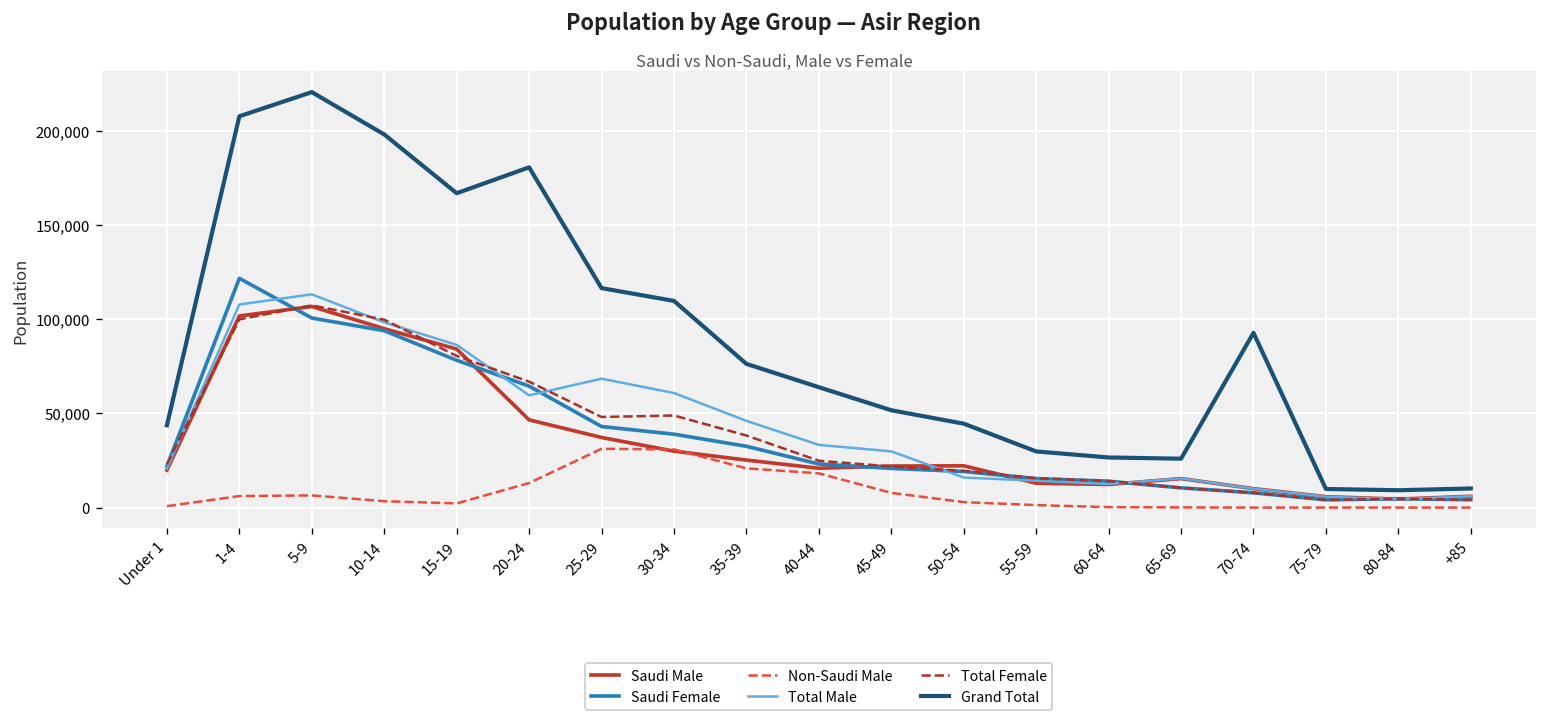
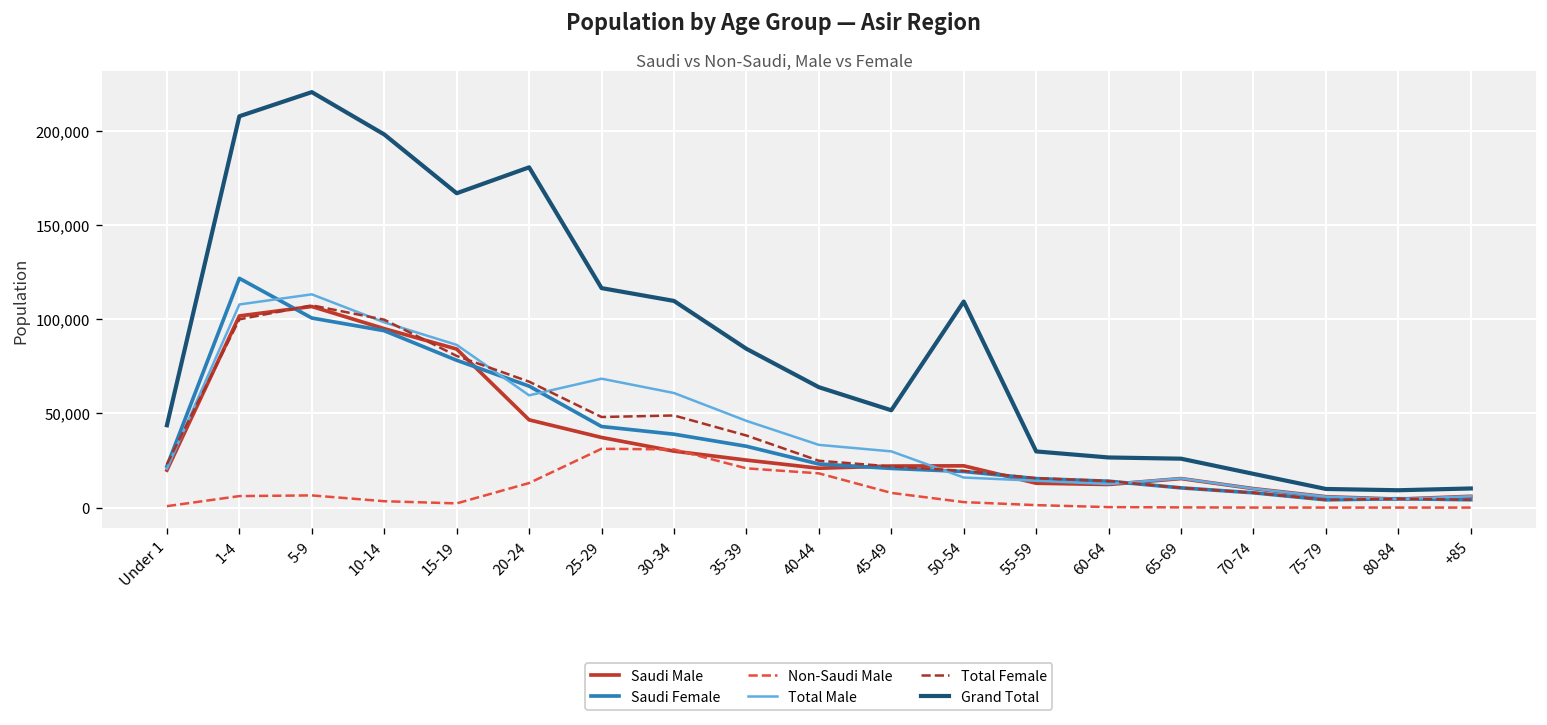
  {
    "Saudi Female": {
      "1-4": "122,000",
      "5-9": "101,000",
      "15-19": "78,000",
      "20-24": "64,000",
      "25-29": "43,000",
      "30-34": "39,000",
      "35-39": "33,000",
      "40-44": "23,000"
    },
    "Total Male": {
      "1-4": "108,000",
      "5-9": "113,000",
      "15-19": "86,000",
      "20-24": "60,000",
      "25-29": "68,000",
      "30-34": "61,000",
      "35-39": "46,000",
      "40-44": "33,000",
      "45-49": "30,000",
      "50-54": "16,000"
    },
    "Grand Total": {
      "Under 1": "44,000",
      "1-4": "208,000",
      "5-9": "221,000",
      "10-14": "198,000",
      "15-19": "167,000",
      "20-24": "181,000",
      "25-29": "116,000",
      "30-34": "110,000",
-     "35-39": "76,000",
+     "35-39": "84,000",
      "40-44": "64,000",
      "45-49": "52,000",
-     "50-54": "45,000",
+     "50-54": "109,000",
      "55-59": "30,000",
      "60-64": "27,000",
      "65-69": "26,000",
-     "70-74": "93,000",
+     "70-74": "18,000",
      "75-79": "10,000",
      "80-84": "9,000",
      "+85": "10,000"
    }
  }
